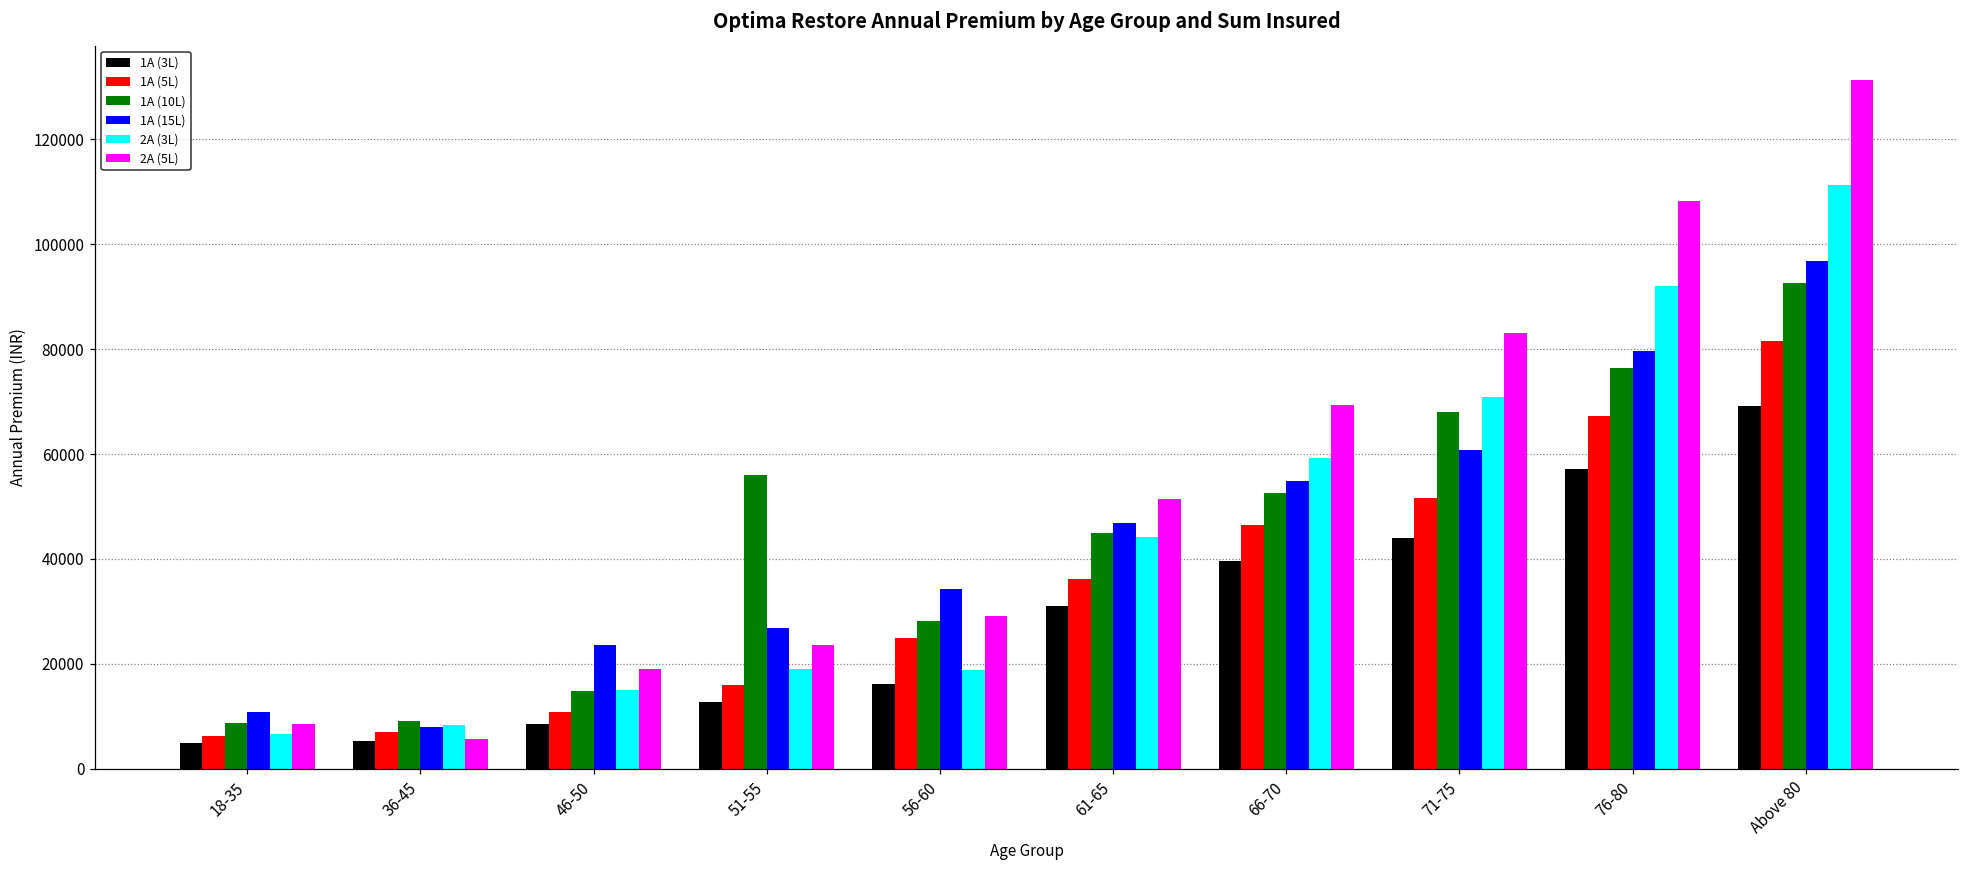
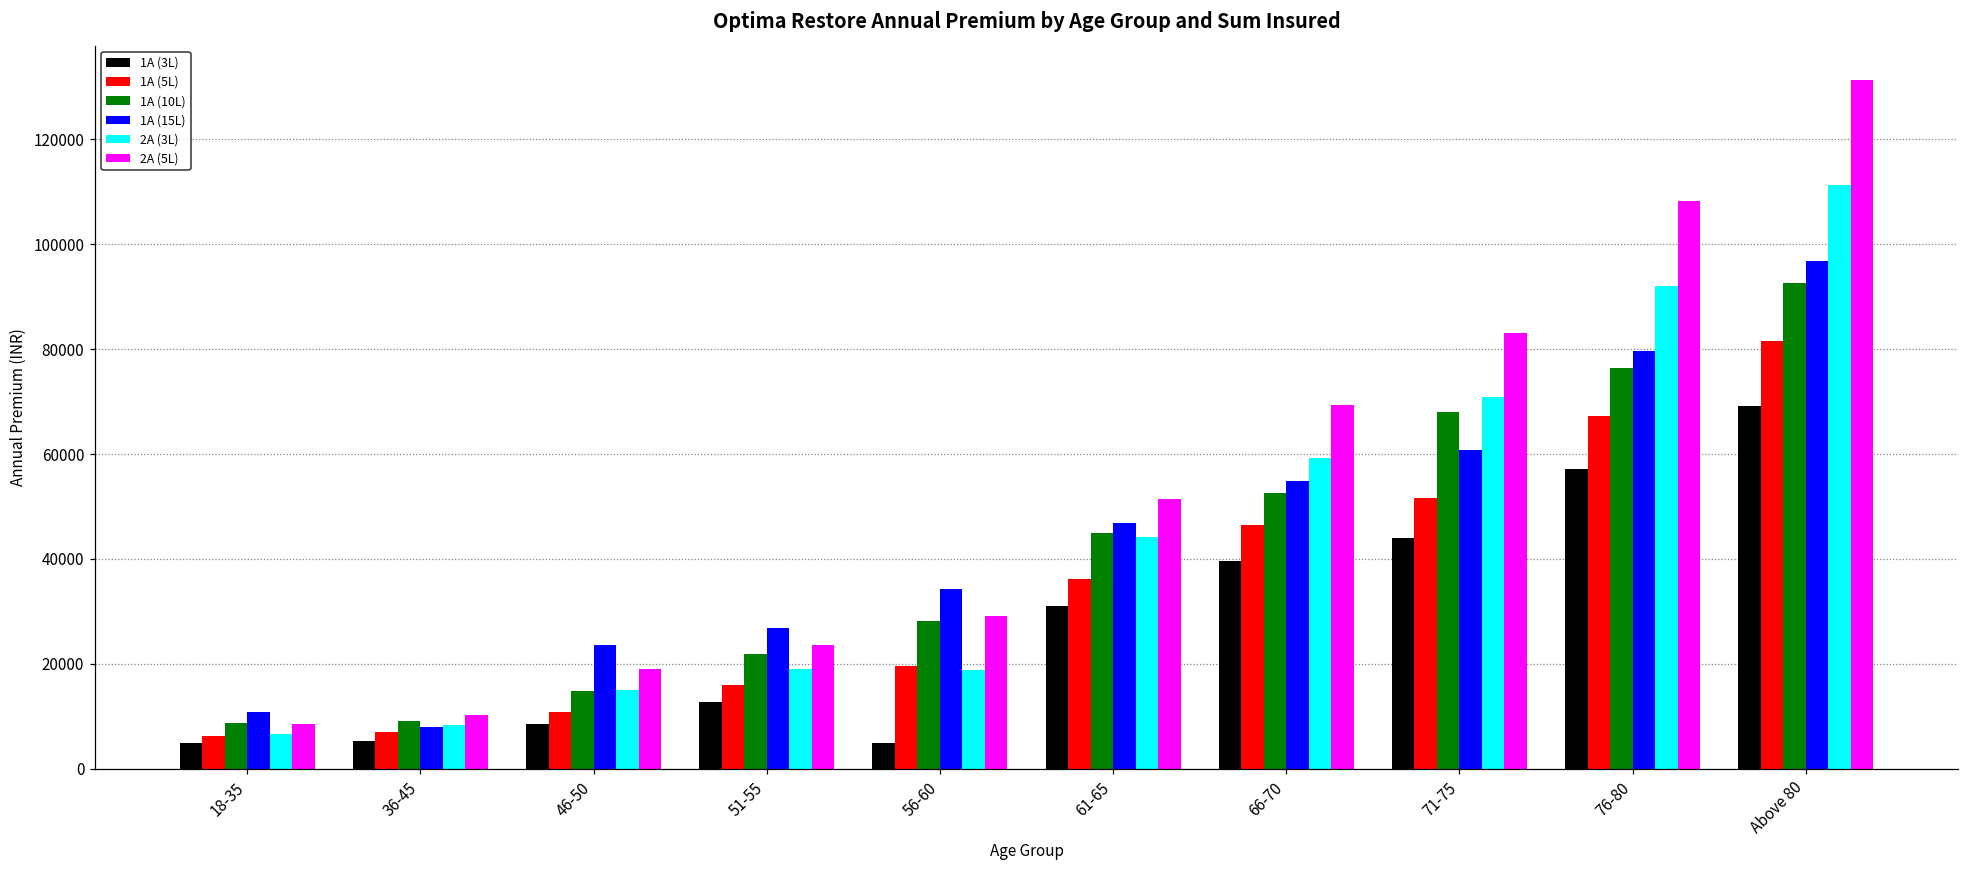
  {
    "1A (3L)": {
      "18-35": 5000,
      "36-45": 5000,
      "46-50": 9000,
      "51-55": 13000,
-     "56-60": 16000,
+     "56-60": 5000,
      "61-65": 31000,
      "66-70": 40000,
      "71-75": 44000,
      "76-80": 57000,
      "Above 80": 69000
    },
    "1A (5L)": {
      "18-35": 6000,
      "36-45": 7000,
      "46-50": 11000,
      "51-55": 16000,
-     "56-60": 25000,
+     "56-60": 20000,
      "61-65": 36000,
      "66-70": 46000,
      "71-75": 52000,
      "76-80": 67000,
      "Above 80": 82000
    },
    "1A (10L)": {
      "18-35": 9000,
      "36-45": 9000,
      "46-50": 15000,
-     "51-55": 56000,
+     "51-55": 22000,
      "56-60": 28000,
      "61-65": 45000,
      "66-70": 53000,
      "71-75": 68000,
      "76-80": 76000,
      "Above 80": 93000
    },
    "1A (15L)": {
      "18-35": 11000,
      "36-45": 8000,
      "46-50": 24000,
      "51-55": 27000,
      "56-60": 34000,
      "61-65": 47000,
      "66-70": 55000,
      "71-75": 61000,
      "76-80": 80000,
      "Above 80": 97000
    },
    "2A (3L)": {
      "18-35": 7000,
      "36-45": 8000,
      "46-50": 15000,
      "51-55": 19000,
      "56-60": 19000,
      "61-65": 44000,
      "66-70": 59000,
      "71-75": 71000,
      "76-80": 92000,
      "Above 80": 111000
    },
    "2A (5L)": {
      "18-35": 8000,
-     "36-45": 6000,
+     "36-45": 10000,
      "46-50": 19000,
      "51-55": 24000,
      "56-60": 29000,
      "61-65": 51000,
      "66-70": 69000,
      "71-75": 83000,
      "76-80": 108000,
      "Above 80": 131000
    }
  }
